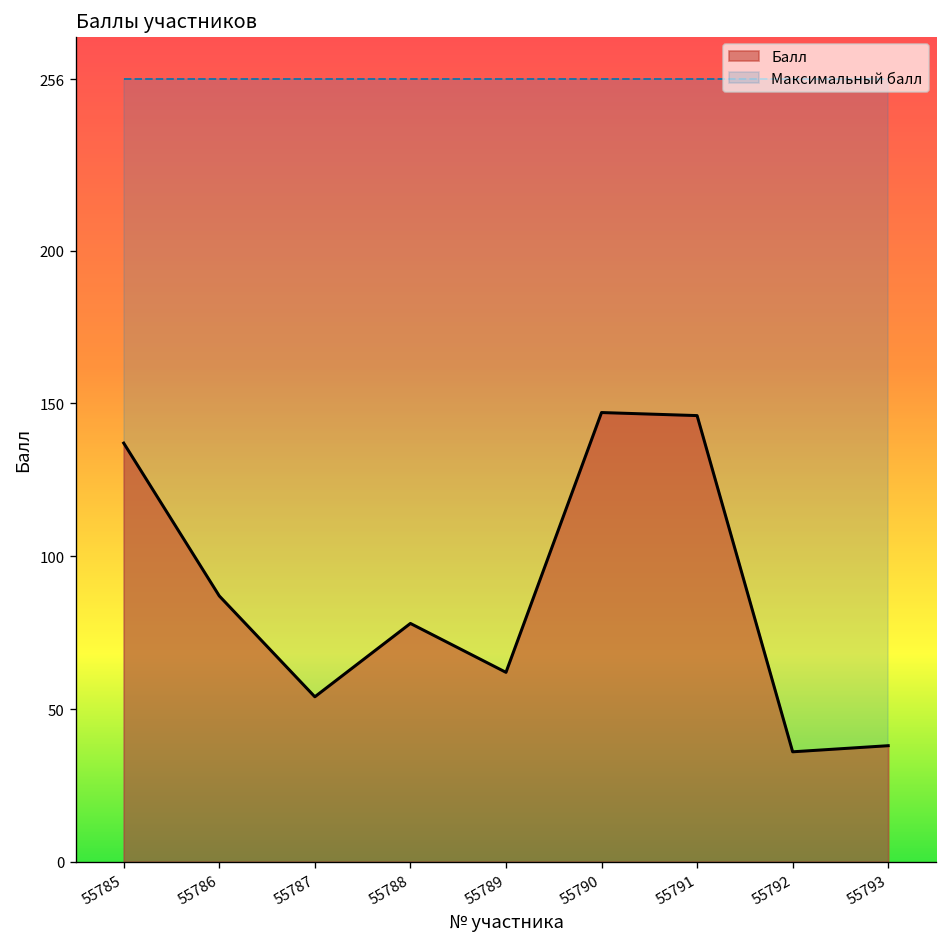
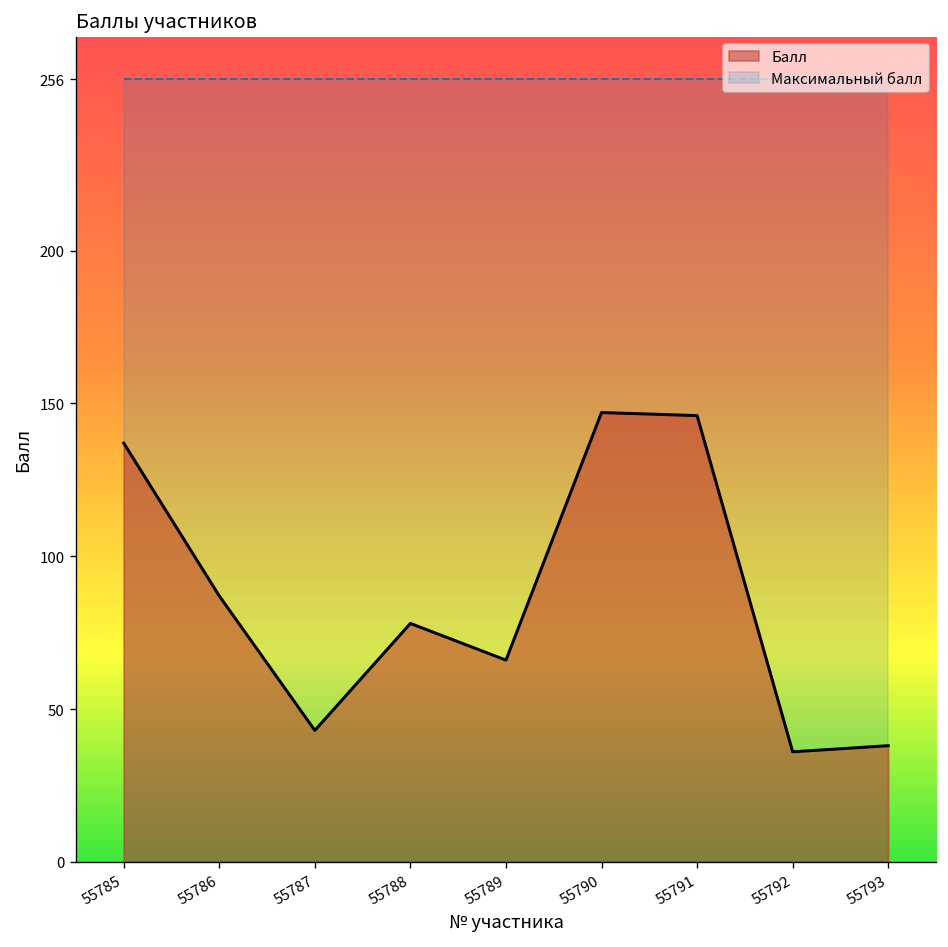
  {
    "Балл": {
      "55785": 137,
      "55786": 87,
-     "55787": 54,
+     "55787": 43,
      "55788": 78,
-     "55789": 62,
+     "55789": 66,
      "55790": 147,
      "55791": 146,
      "55792": 36,
      "55793": 38
    },
    "Максимальный балл": {
      "55785": 256,
      "55786": 256,
      "55787": 256,
      "55788": 256,
      "55789": 256,
      "55790": 256,
      "55791": 256
    }
  }
